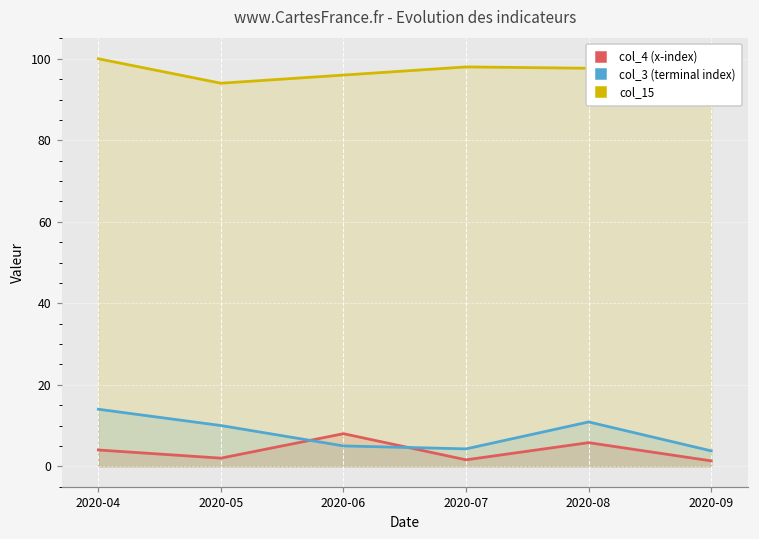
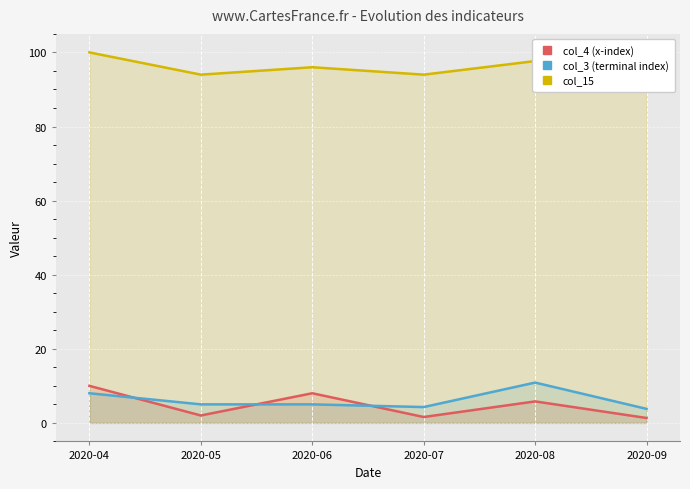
  {
    "col_4 (x-index)": {
-     "2020-04": 4,
+     "2020-04": 10,
      "2020-05": 2,
      "2020-06": 8,
      "2020-07": 2,
      "2020-08": 6,
      "2020-09": 1
    },
    "col_3 (terminal index)": {
-     "2020-04": 14,
-     "2020-05": 10,
+     "2020-04": 8,
+     "2020-05": 5,
      "2020-06": 5,
      "2020-07": 4,
      "2020-08": 11,
      "2020-09": 4
    },
    "col_15": {
      "2020-04": 100,
      "2020-05": 94,
      "2020-06": 96,
-     "2020-07": 98
+     "2020-07": 94
    }
  }
